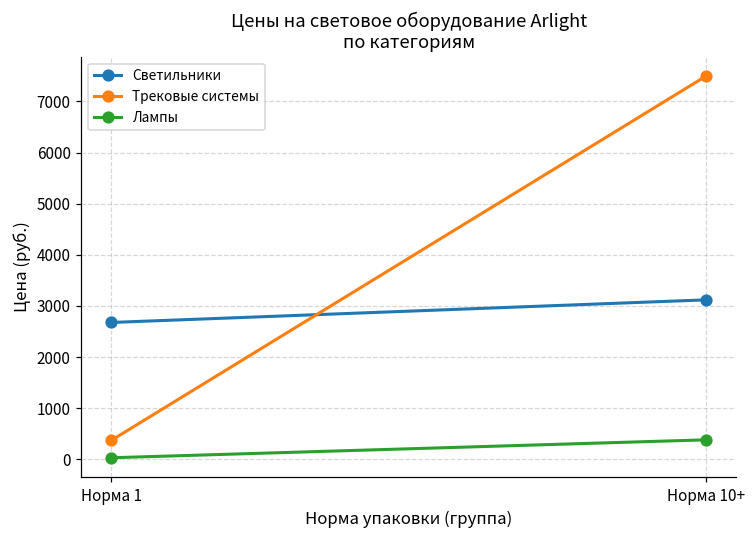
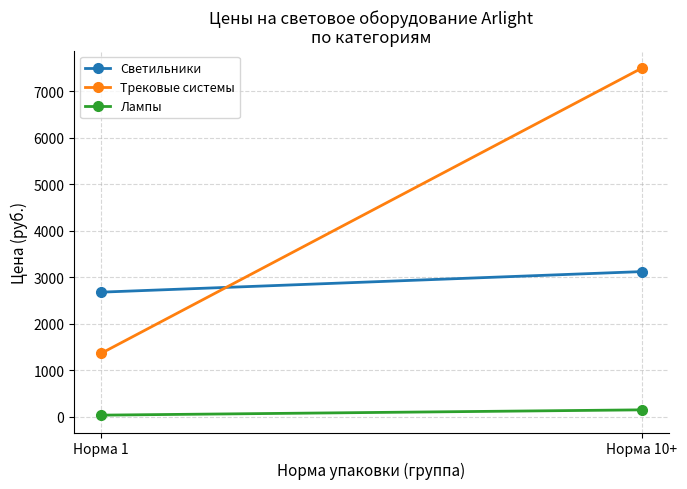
  {
    "Светильники": {
      "Норма 1": 2700,
      "Норма 10+": 3100
    },
    "Трековые системы": {
-     "Норма 1": 400,
+     "Норма 1": 1400,
      "Норма 10+": 7500
    },
    "Лампы": {
      "Норма 1": 0,
-     "Норма 10+": 400
+     "Норма 10+": 100
    }
  }
